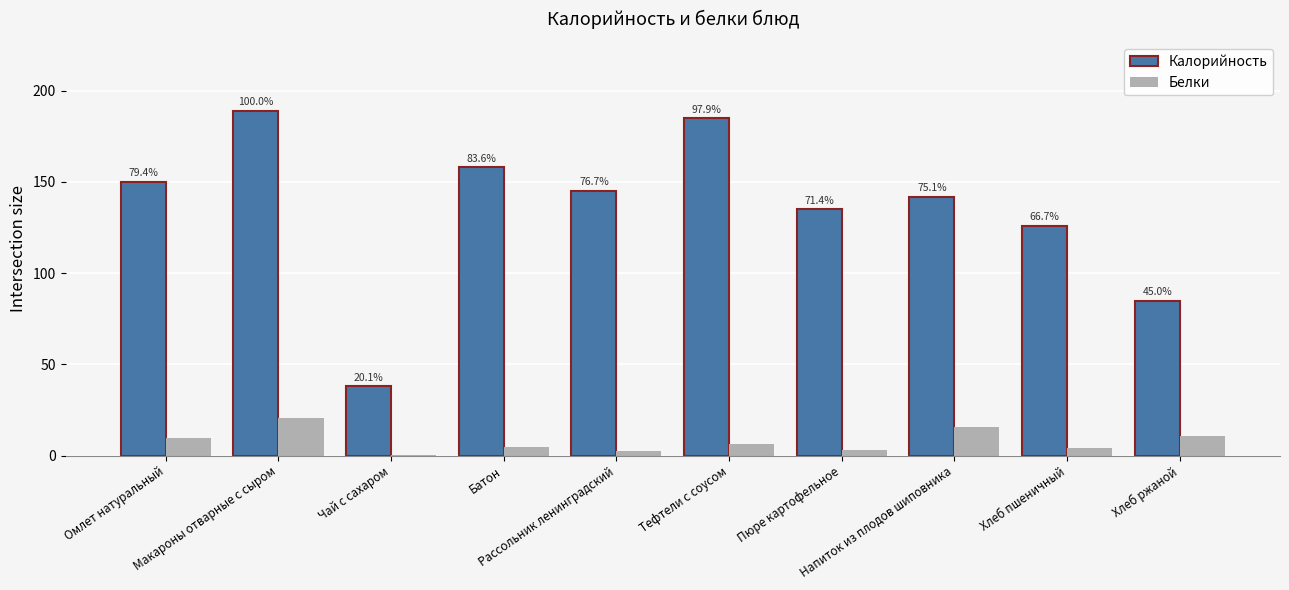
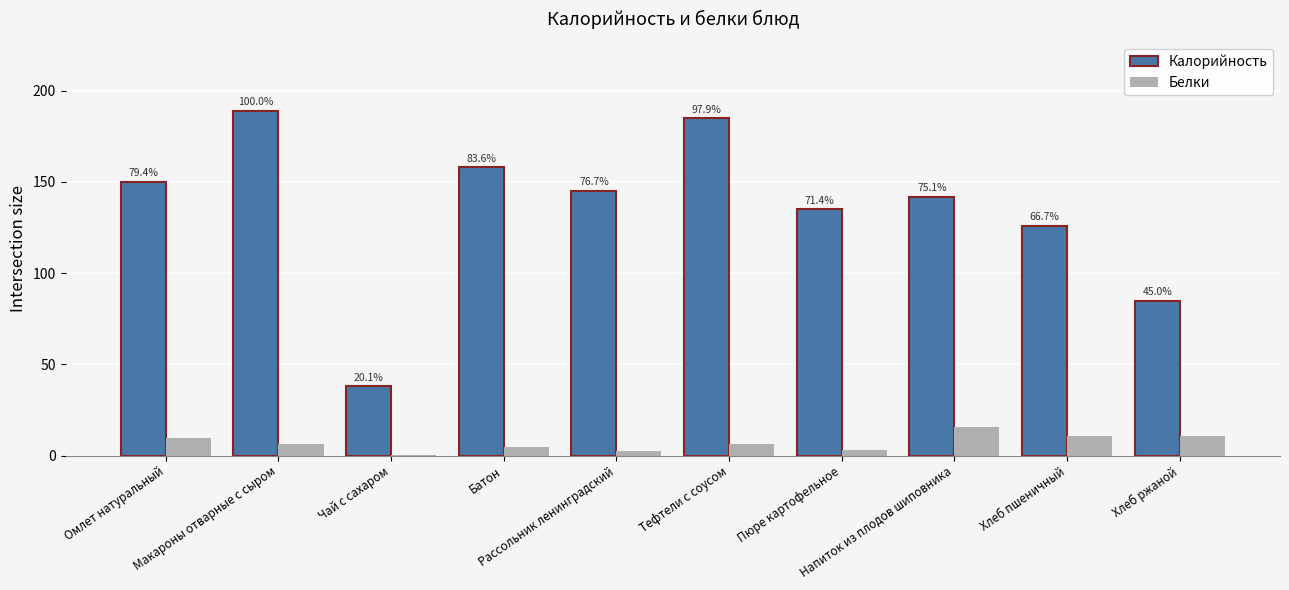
  {
    "Белки": {
      "Омлет натуральный": 10,
-     "Макароны отварные с сыром": 21,
+     "Макароны отварные с сыром": 7,
      "Батон": 5,
      "Рассольник ленинградский": 2,
      "Тефтели с соусом": 7,
      "Пюре картофельное": 3,
      "Напиток из плодов шиповника": 16,
-     "Хлеб пшеничный": 4,
+     "Хлеб пшеничный": 11,
      "Хлеб ржаной": 11
    }
  }
